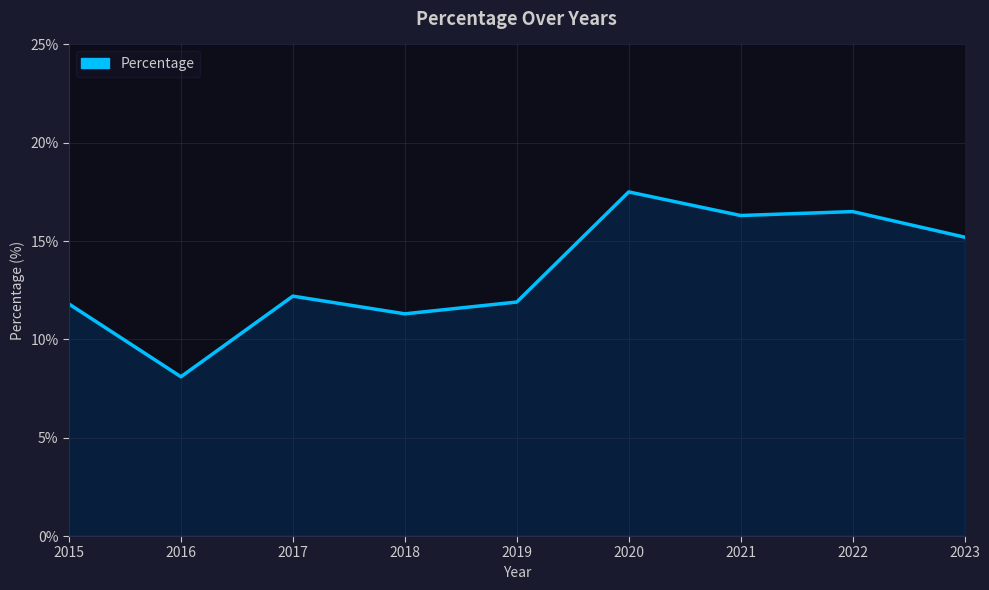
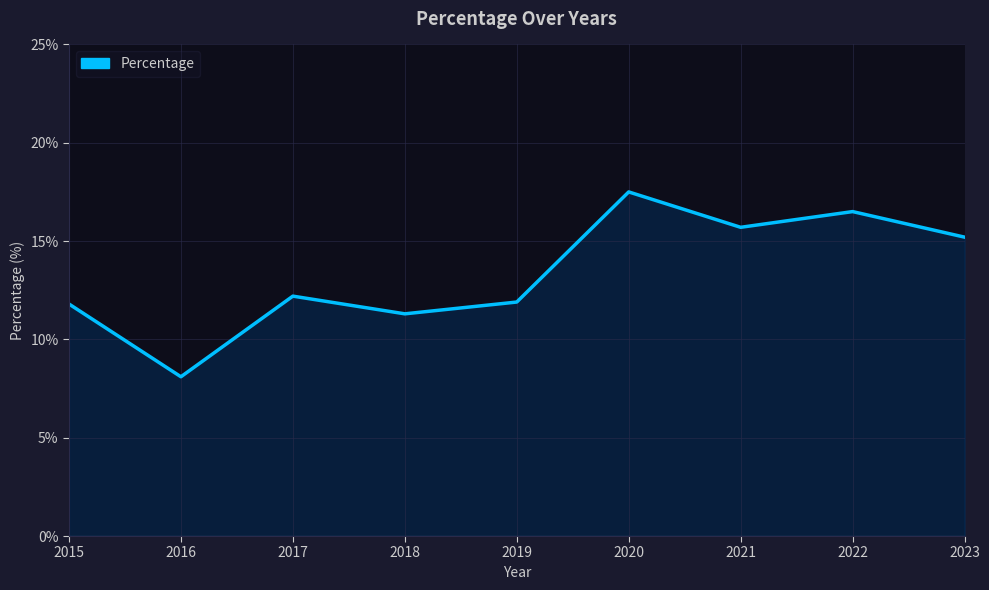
  {
    "2015": "11.8%",
    "2016": "8.1%",
    "2017": "12.2%",
    "2018": "11.3%",
    "2019": "11.9%",
    "2020": "17.5%",
-   "2021": "16.3%",
+   "2021": "15.7%",
    "2022": "16.5%",
    "2023": "15.2%"
  }
